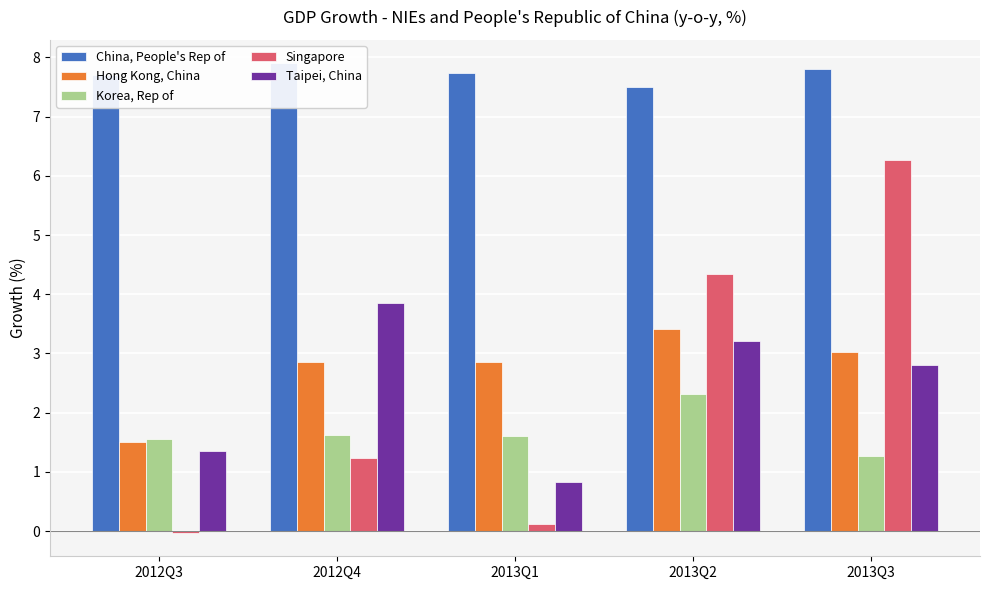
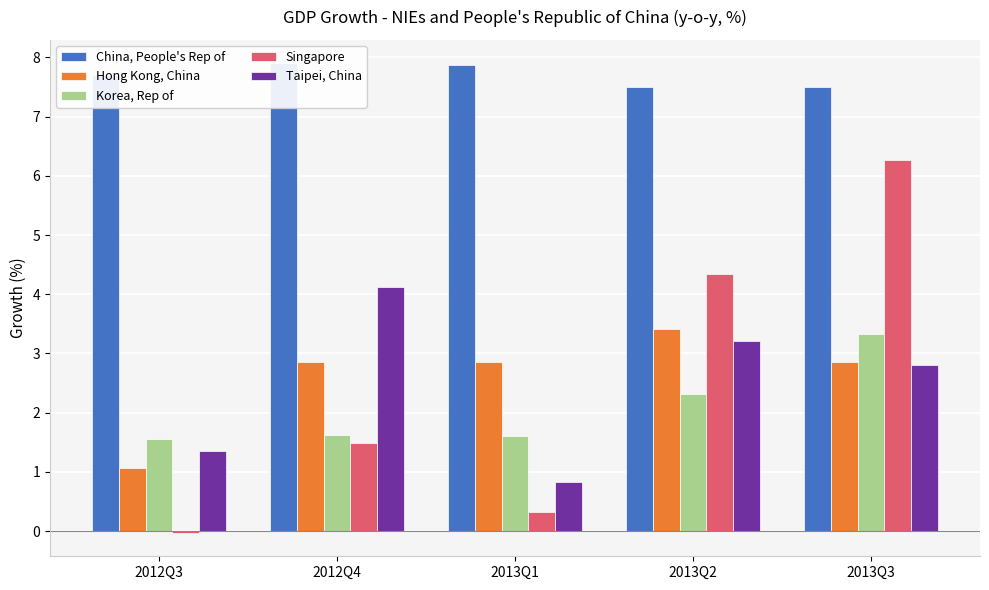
  {
    "China, People's Rep of": {
-     "2013Q1": 7.7,
+     "2013Q1": 7.9,
      "2013Q2": 7.5,
-     "2013Q3": 7.8
+     "2013Q3": 7.5
    },
    "Hong Kong, China": {
-     "2012Q3": 1.5,
+     "2012Q3": 1.1,
      "2012Q4": 2.9,
      "2013Q1": 2.9,
      "2013Q2": 3.4,
-     "2013Q3": 3.0
+     "2013Q3": 2.9
    },
    "Korea, Rep of": {
      "2012Q3": 1.6,
      "2012Q4": 1.6,
      "2013Q1": 1.6,
      "2013Q2": 2.3,
-     "2013Q3": 1.3
+     "2013Q3": 3.3
    },
    "Singapore": {
-     "2012Q4": 1.2,
-     "2013Q1": 0.1,
+     "2012Q4": 1.5,
+     "2013Q1": 0.3,
      "2013Q2": 4.4,
      "2013Q3": 6.3
    },
    "Taipei, China": {
      "2012Q3": 1.4,
-     "2012Q4": 3.9,
+     "2012Q4": 4.1,
      "2013Q1": 0.8,
      "2013Q2": 3.2,
      "2013Q3": 2.8
    }
  }
